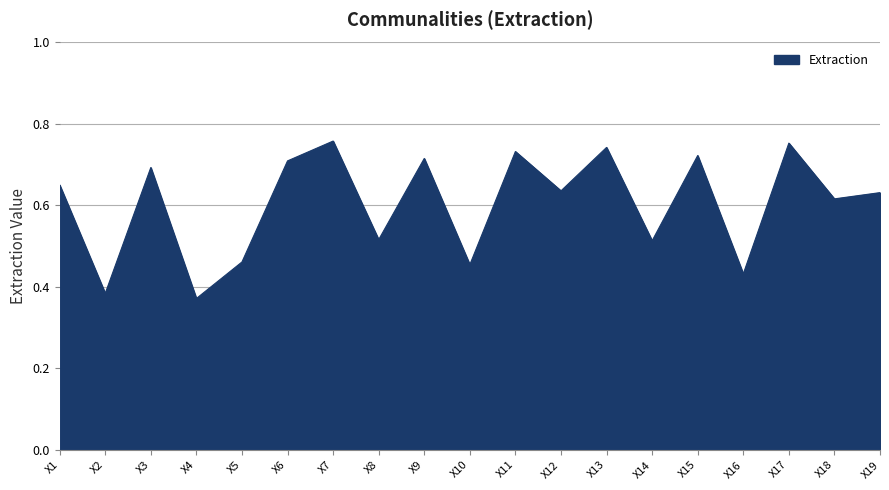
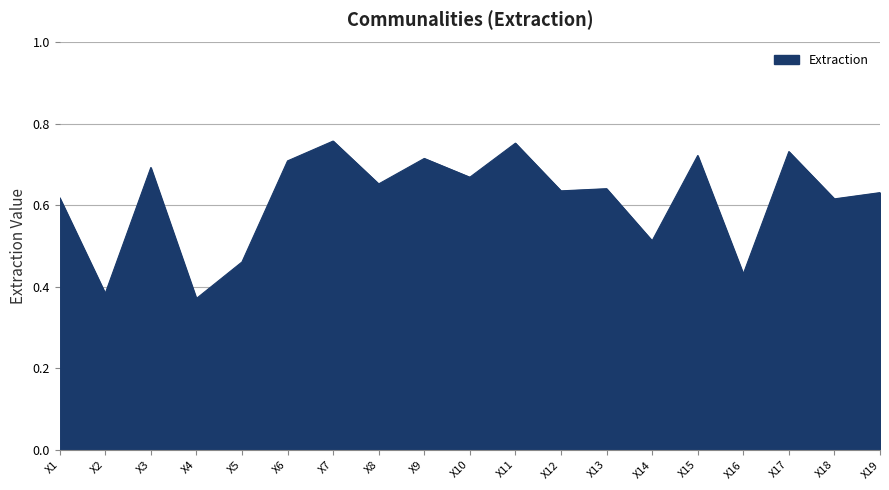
  {
-   "X1": 0.65,
+   "X1": 0.62,
    "X2": 0.38,
    "X3": 0.69,
    "X4": 0.37,
    "X5": 0.46,
    "X6": 0.71,
    "X7": 0.76,
-   "X8": 0.52,
+   "X8": 0.65,
    "X9": 0.72,
-   "X10": 0.45,
-   "X11": 0.73,
+   "X10": 0.67,
+   "X11": 0.75,
    "X12": 0.64,
-   "X13": 0.74,
+   "X13": 0.64,
    "X14": 0.51,
    "X15": 0.72,
    "X16": 0.43,
-   "X17": 0.75,
+   "X17": 0.73,
    "X18": 0.62,
    "X19": 0.63
  }
